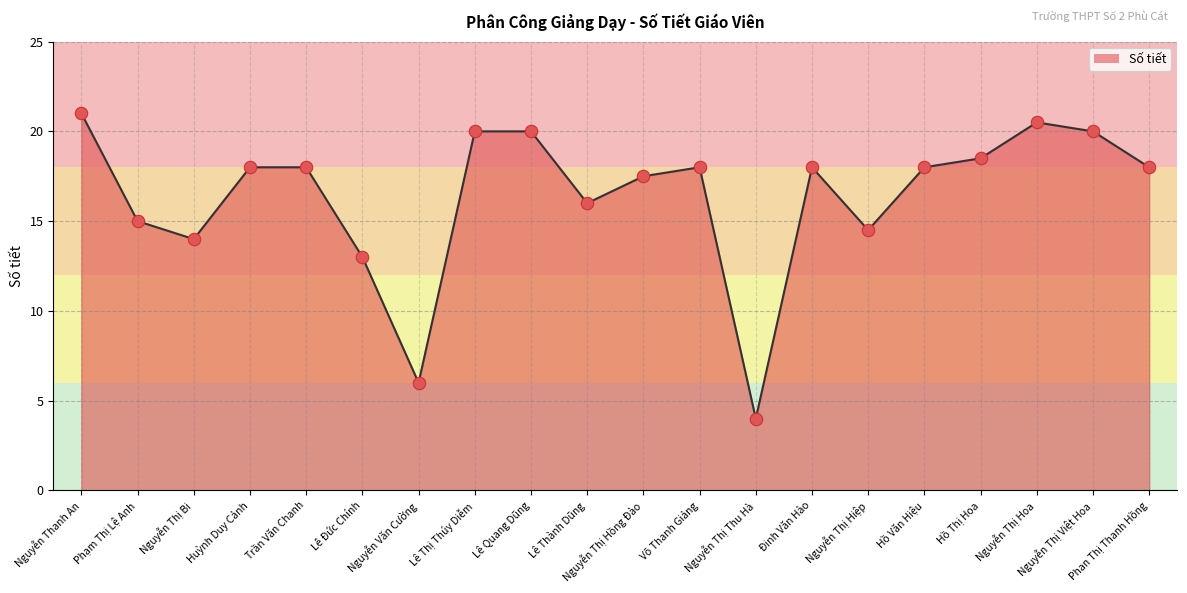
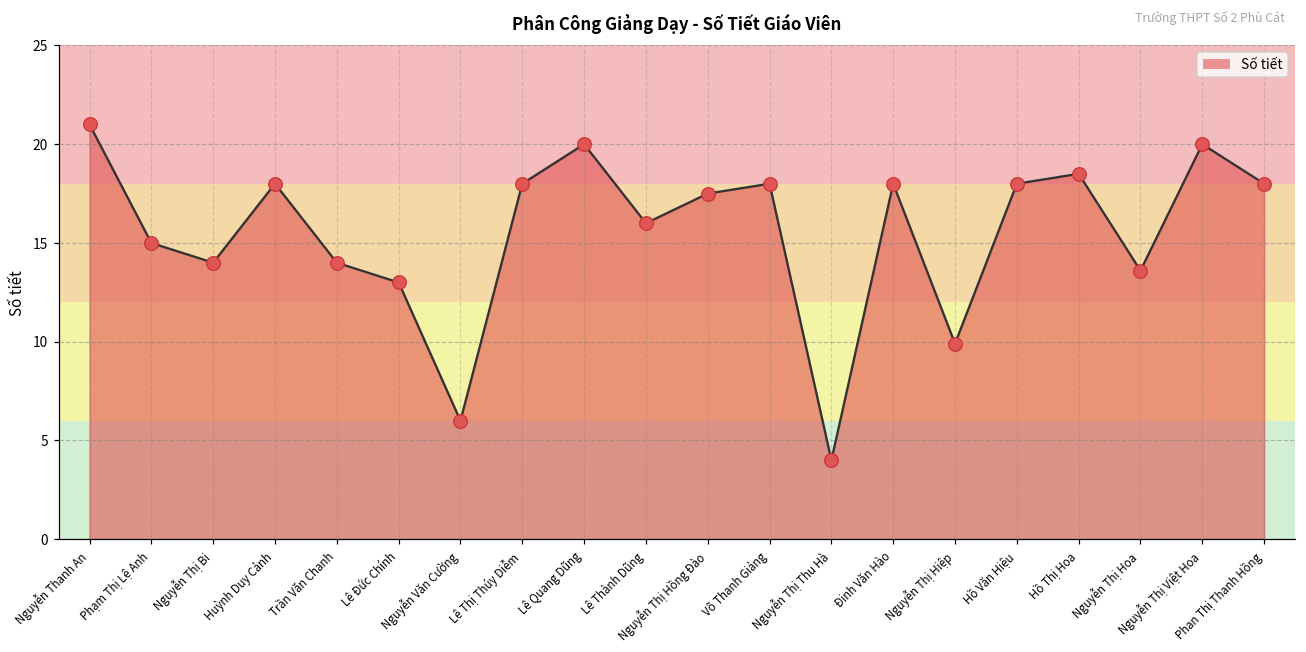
  {
    "Nguyễn Thanh An": 21.0,
    "Phạm Thị Lệ Anh": 15.0,
    "Nguyễn Thị Bi": 14.0,
    "Huỳnh Duy Cảnh": 18.0,
-   "Trần Văn Chanh": 18,
+   "Trần Văn Chanh": 14,
    "Lê Đức Chính": 13.0,
    "Nguyễn Văn Cường": 6.0,
-   "Lê Thị Thúy Diễm": 20,
+   "Lê Thị Thúy Diễm": 18,
    "Lê Quang Dũng": 20.0,
    "Lê Thành Dũng": 16.0,
    "Nguyễn Thị Hồng Đào": 17.5,
    "Võ Thanh Giảng": 18.0,
    "Nguyễn Thị Thu Hà": 4.0,
    "Đinh Văn Hào": 18.0,
-   "Nguyễn Thị Hiệp": 14.5,
+   "Nguyễn Thị Hiệp": 9.9,
    "Hồ Văn Hiệu": 18.0,
    "Hồ Thị Hoa": 18.5,
-   "Nguyễn Thị Hoa": 20.5,
+   "Nguyễn Thị Hoa": 13.6,
    "Nguyễn Thị Việt Hoa": 20.0,
    "Phan Thị Thanh Hồng": 18.0
  }
